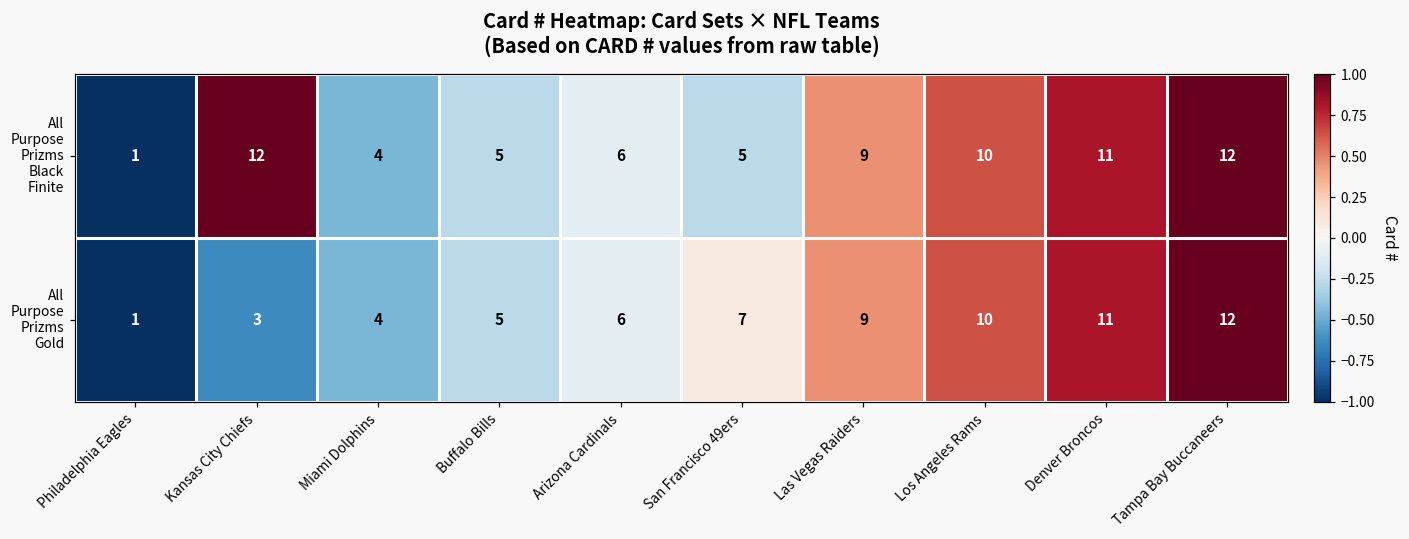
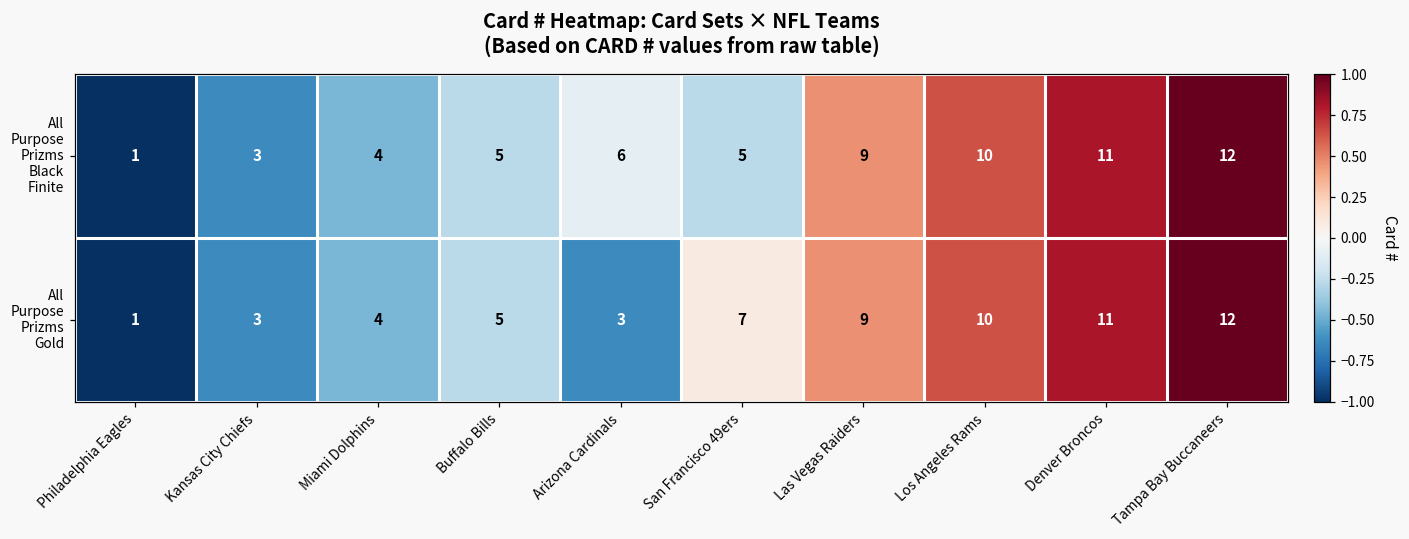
  {
    "All Purpose Prizms Black Finite": {
      "Philadelphia Eagles": 1,
-     "Kansas City Chiefs": 12,
+     "Kansas City Chiefs": 3,
      "Miami Dolphins": 4,
      "Buffalo Bills": 5,
      "Arizona Cardinals": 6,
      "San Francisco 49ers": 5,
      "Las Vegas Raiders": 9,
      "Los Angeles Rams": 10,
      "Denver Broncos": 11,
      "Tampa Bay Buccaneers": 12
    },
    "All Purpose Prizms Gold": {
      "Philadelphia Eagles": 1,
      "Kansas City Chiefs": 3,
      "Miami Dolphins": 4,
      "Buffalo Bills": 5,
-     "Arizona Cardinals": 6,
+     "Arizona Cardinals": 3,
      "San Francisco 49ers": 7,
      "Las Vegas Raiders": 9,
      "Los Angeles Rams": 10,
      "Denver Broncos": 11,
      "Tampa Bay Buccaneers": 12
    }
  }
